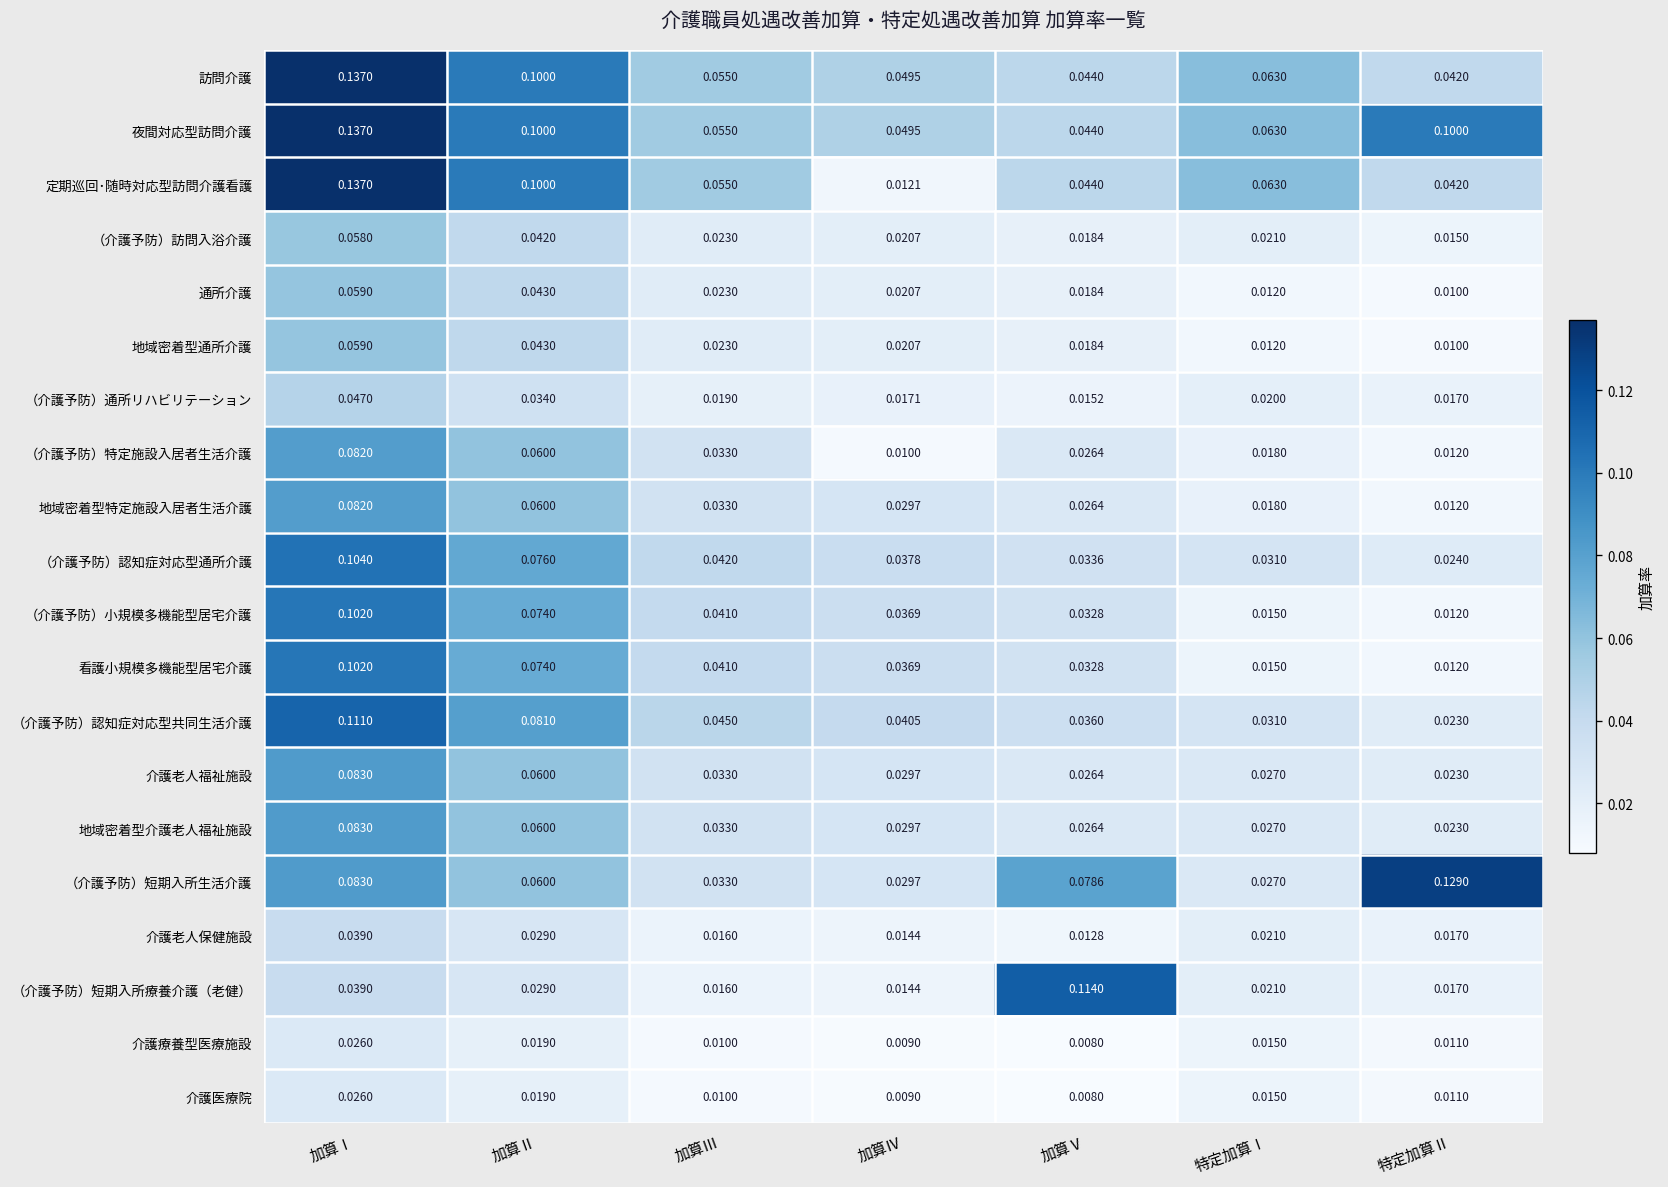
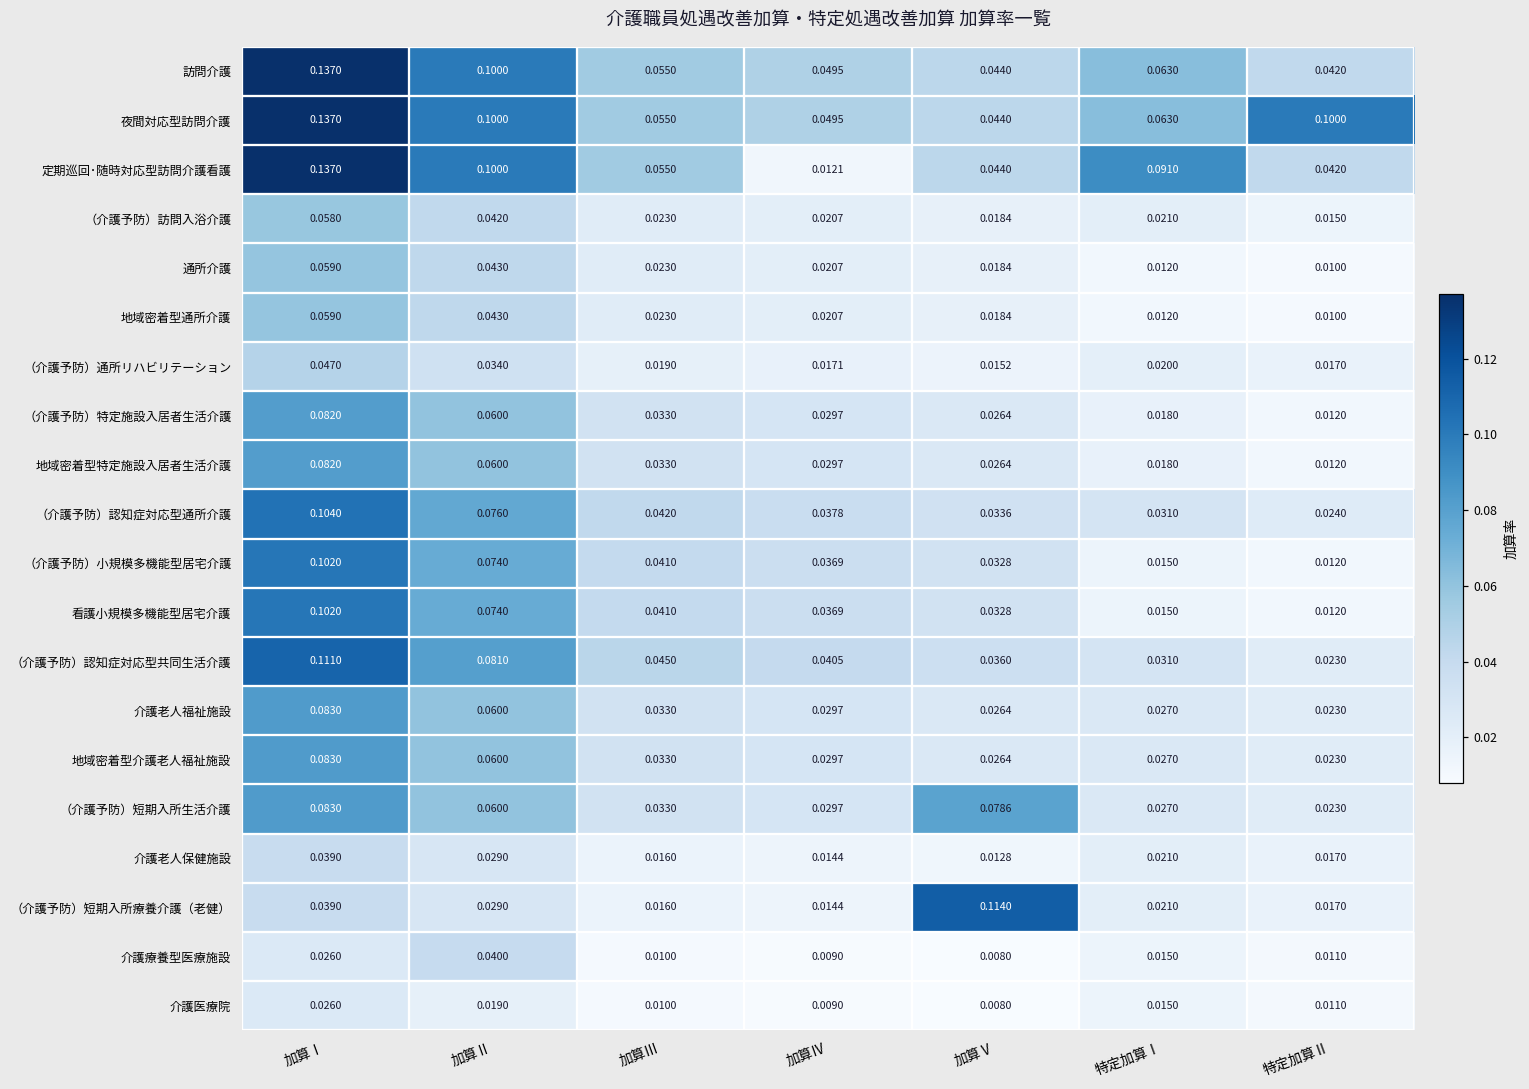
  {
    "訪問介護": {
      "加算Ⅰ": 0.1370,
      "加算Ⅱ": 0.1000,
      "加算Ⅲ": 0.0550,
      "加算Ⅳ": 0.0495,
      "加算Ⅴ": 0.0440,
      "特定加算Ⅰ": 0.0630,
      "特定加算Ⅱ": 0.0420
    },
    "夜間対応型訪問介護": {
      "加算Ⅰ": 0.1370,
      "加算Ⅱ": 0.1000,
      "加算Ⅲ": 0.0550,
      "加算Ⅳ": 0.0495,
      "加算Ⅴ": 0.0440,
      "特定加算Ⅰ": 0.0630,
      "特定加算Ⅱ": 0.1000
    },
    "定期巡回･随時対応型訪問介護看護": {
      "加算Ⅰ": 0.1370,
      "加算Ⅱ": 0.1000,
      "加算Ⅲ": 0.0550,
      "加算Ⅳ": 0.0121,
      "加算Ⅴ": 0.0440,
-     "特定加算Ⅰ": 0.0630,
+     "特定加算Ⅰ": 0.0910,
      "特定加算Ⅱ": 0.0420
    },
    "（介護予防）訪問入浴介護": {
      "加算Ⅰ": 0.0580,
      "加算Ⅱ": 0.0420,
      "加算Ⅲ": 0.0230,
      "加算Ⅳ": 0.0207,
      "加算Ⅴ": 0.0184,
      "特定加算Ⅰ": 0.0210,
      "特定加算Ⅱ": 0.0150
    },
    "通所介護": {
      "加算Ⅰ": 0.0590,
      "加算Ⅱ": 0.0430,
      "加算Ⅲ": 0.0230,
      "加算Ⅳ": 0.0207,
      "加算Ⅴ": 0.0184,
      "特定加算Ⅰ": 0.0120,
      "特定加算Ⅱ": 0.0100
    },
    "地域密着型通所介護": {
      "加算Ⅰ": 0.0590,
      "加算Ⅱ": 0.0430,
      "加算Ⅲ": 0.0230,
      "加算Ⅳ": 0.0207,
      "加算Ⅴ": 0.0184,
      "特定加算Ⅰ": 0.0120,
      "特定加算Ⅱ": 0.0100
    },
    "（介護予防）通所リハビリテーション": {
      "加算Ⅰ": 0.0470,
      "加算Ⅱ": 0.0340,
      "加算Ⅲ": 0.0190,
      "加算Ⅳ": 0.0171,
      "加算Ⅴ": 0.0152,
      "特定加算Ⅰ": 0.0200,
      "特定加算Ⅱ": 0.0170
    },
    "（介護予防）特定施設入居者生活介護": {
      "加算Ⅰ": 0.0820,
      "加算Ⅱ": 0.0600,
      "加算Ⅲ": 0.0330,
-     "加算Ⅳ": 0.0100,
+     "加算Ⅳ": 0.0297,
      "加算Ⅴ": 0.0264,
      "特定加算Ⅰ": 0.0180,
      "特定加算Ⅱ": 0.0120
    },
    "地域密着型特定施設入居者生活介護": {
      "加算Ⅰ": 0.0820,
      "加算Ⅱ": 0.0600,
      "加算Ⅲ": 0.0330,
      "加算Ⅳ": 0.0297,
      "加算Ⅴ": 0.0264,
      "特定加算Ⅰ": 0.0180,
      "特定加算Ⅱ": 0.0120
    },
    "（介護予防）認知症対応型通所介護": {
      "加算Ⅰ": 0.1040,
      "加算Ⅱ": 0.0760,
      "加算Ⅲ": 0.0420,
      "加算Ⅳ": 0.0378,
      "加算Ⅴ": 0.0336,
      "特定加算Ⅰ": 0.0310,
      "特定加算Ⅱ": 0.0240
    },
    "（介護予防）小規模多機能型居宅介護": {
      "加算Ⅰ": 0.1020,
      "加算Ⅱ": 0.0740,
      "加算Ⅲ": 0.0410,
      "加算Ⅳ": 0.0369,
      "加算Ⅴ": 0.0328,
      "特定加算Ⅰ": 0.0150,
      "特定加算Ⅱ": 0.0120
    },
    "看護小規模多機能型居宅介護": {
      "加算Ⅰ": 0.1020,
      "加算Ⅱ": 0.0740,
      "加算Ⅲ": 0.0410,
      "加算Ⅳ": 0.0369,
      "加算Ⅴ": 0.0328,
      "特定加算Ⅰ": 0.0150,
      "特定加算Ⅱ": 0.0120
    },
    "（介護予防）認知症対応型共同生活介護": {
      "加算Ⅰ": 0.1110,
      "加算Ⅱ": 0.0810,
      "加算Ⅲ": 0.0450,
      "加算Ⅳ": 0.0405,
      "加算Ⅴ": 0.0360,
      "特定加算Ⅰ": 0.0310,
      "特定加算Ⅱ": 0.0230
    },
    "介護老人福祉施設": {
      "加算Ⅰ": 0.0830,
      "加算Ⅱ": 0.0600,
      "加算Ⅲ": 0.0330,
      "加算Ⅳ": 0.0297,
      "加算Ⅴ": 0.0264,
      "特定加算Ⅰ": 0.0270,
      "特定加算Ⅱ": 0.0230
    },
    "地域密着型介護老人福祉施設": {
      "加算Ⅰ": 0.0830,
      "加算Ⅱ": 0.0600,
      "加算Ⅲ": 0.0330,
      "加算Ⅳ": 0.0297,
      "加算Ⅴ": 0.0264,
      "特定加算Ⅰ": 0.0270,
      "特定加算Ⅱ": 0.0230
    },
    "（介護予防）短期入所生活介護": {
      "加算Ⅰ": 0.0830,
      "加算Ⅱ": 0.0600,
      "加算Ⅲ": 0.0330,
      "加算Ⅳ": 0.0297,
      "加算Ⅴ": 0.0786,
      "特定加算Ⅰ": 0.0270,
-     "特定加算Ⅱ": 0.1290
+     "特定加算Ⅱ": 0.0230
    },
    "介護老人保健施設": {
      "加算Ⅰ": 0.0390,
      "加算Ⅱ": 0.0290,
      "加算Ⅲ": 0.0160,
      "加算Ⅳ": 0.0144,
      "加算Ⅴ": 0.0128,
      "特定加算Ⅰ": 0.0210,
      "特定加算Ⅱ": 0.0170
    },
    "（介護予防）短期入所療養介護（老健）": {
      "加算Ⅰ": 0.0390,
      "加算Ⅱ": 0.0290,
      "加算Ⅲ": 0.0160,
      "加算Ⅳ": 0.0144,
      "加算Ⅴ": 0.1140,
      "特定加算Ⅰ": 0.0210,
      "特定加算Ⅱ": 0.0170
    },
    "介護療養型医療施設": {
      "加算Ⅰ": 0.0260,
-     "加算Ⅱ": 0.0190,
+     "加算Ⅱ": 0.0400,
      "加算Ⅲ": 0.0100,
      "加算Ⅳ": 0.0090,
      "加算Ⅴ": 0.0080,
      "特定加算Ⅰ": 0.0150,
      "特定加算Ⅱ": 0.0110
    },
    "介護医療院": {
      "加算Ⅰ": 0.0260,
      "加算Ⅱ": 0.0190,
      "加算Ⅲ": 0.0100,
      "加算Ⅳ": 0.0090,
      "加算Ⅴ": 0.0080,
      "特定加算Ⅰ": 0.0150,
      "特定加算Ⅱ": 0.0110
    }
  }
